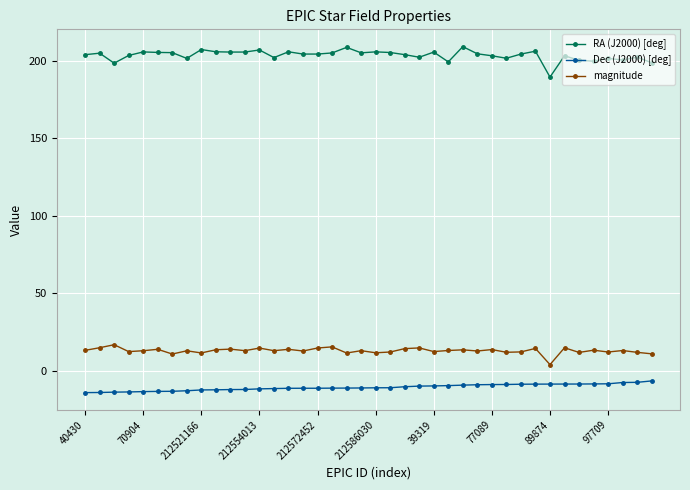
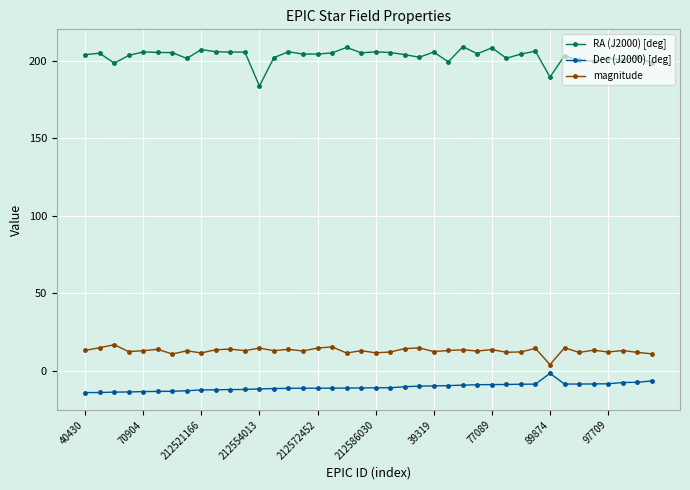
  {
    "RA (J2000) [deg]": {
      "40430": 204,
      "70904": 206,
      "212521166": 207,
-     "212554013": 207,
+     "212554013": 184,
      "212572452": 204,
      "212586030": 206,
      "39319": 206,
-     "77089": 203,
+     "77089": 208,
      "89874": 190
    },
    "Dec (J2000) [deg]": {
      "40430": -14,
      "70904": -13,
      "212521166": -12,
      "212554013": -12,
      "212572452": -11,
      "212586030": -11,
      "39319": -10,
      "77089": -9,
-     "89874": -9,
+     "89874": -2,
      "97709": -8
    },
    "magnitude": {
      "40430": 13,
      "70904": 13,
      "212521166": 12,
      "212554013": 15,
      "212572452": 15,
      "212586030": 12,
      "39319": 12,
      "77089": 14,
      "89874": 4,
      "97709": 12
    }
  }
